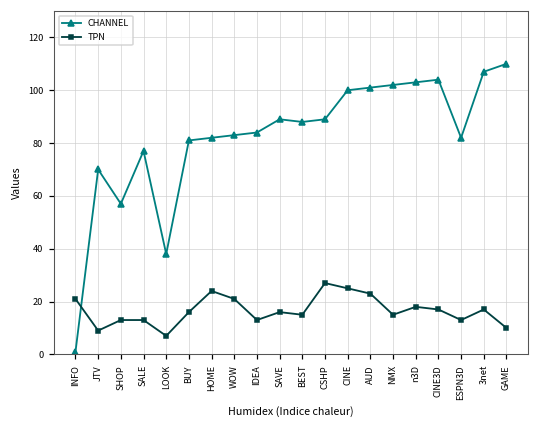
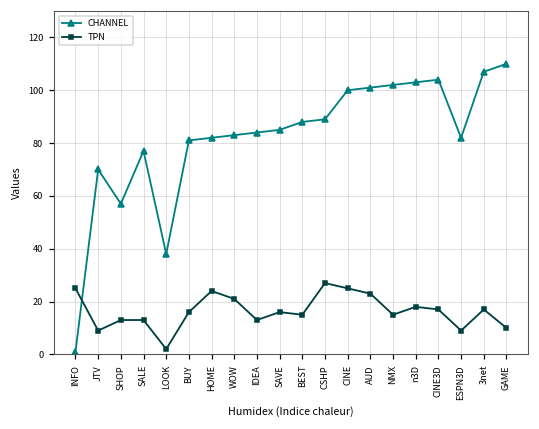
  {
    "CHANNEL": {
      "INFO": 1,
      "JTV": 70,
      "SHOP": 57,
      "SALE": 77,
      "LOOK": 38,
      "BUY": 81,
      "HOME": 82,
      "WOW": 83,
      "IDEA": 84,
-     "SAVE": 89,
+     "SAVE": 85,
      "BEST": 88,
      "CSHP": 89,
      "CINE": 100,
      "AUD": 101,
      "NMX": 102,
      "n3D": 103,
      "CINE3D": 104,
      "ESPN3D": 82,
      "3net": 107,
      "GAME": 110
    },
    "TPN": {
-     "INFO": 21,
+     "INFO": 25,
      "JTV": 9,
      "SHOP": 13,
      "SALE": 13,
-     "LOOK": 7,
+     "LOOK": 2,
      "BUY": 16,
      "HOME": 24,
      "WOW": 21,
      "IDEA": 13,
      "SAVE": 16,
      "BEST": 15,
      "CSHP": 27,
      "CINE": 25,
      "AUD": 23,
      "NMX": 15,
      "n3D": 18,
      "CINE3D": 17,
-     "ESPN3D": 13,
+     "ESPN3D": 9,
      "3net": 17,
      "GAME": 10
    }
  }
